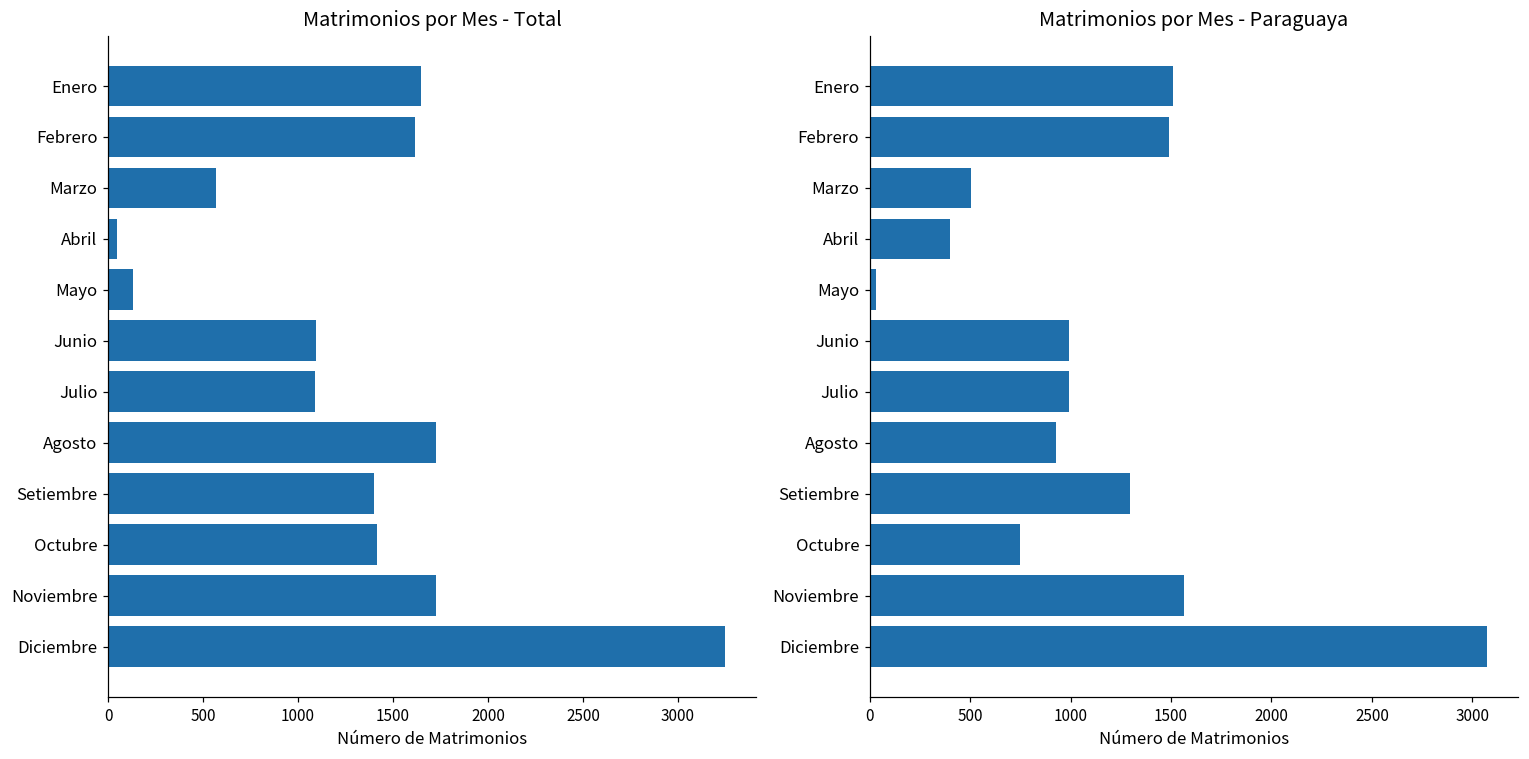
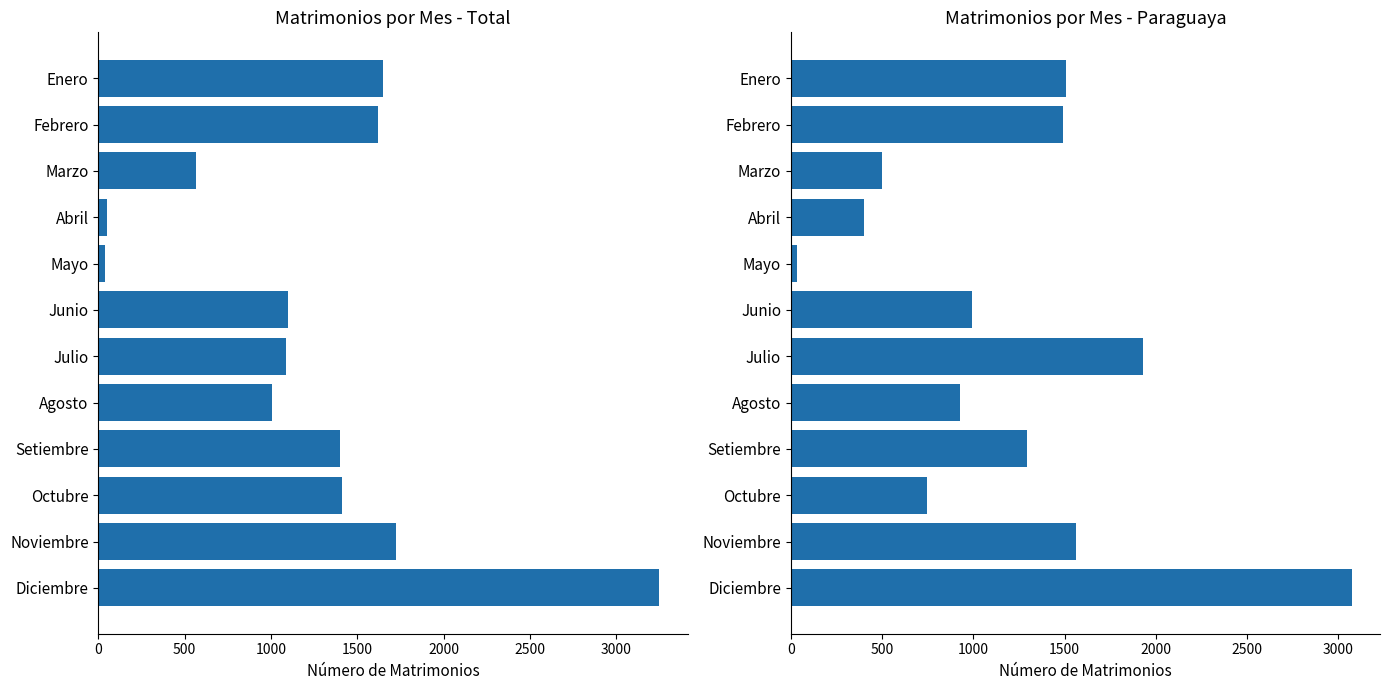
  {
    "Matrimonios por Mes - Total": {
      "Enero": 1650,
      "Febrero": 1620,
      "Marzo": 570,
      "Abril": 50,
-     "Mayo": 130,
+     "Mayo": 40,
      "Junio": 1100,
      "Julio": 1090,
-     "Agosto": 1730,
+     "Agosto": 1010,
      "Setiembre": 1400,
      "Octubre": 1410,
      "Noviembre": 1720,
      "Diciembre": 3250
    },
    "Matrimonios por Mes - Paraguaya": {
      "Enero": 1510,
      "Febrero": 1490,
      "Marzo": 500,
      "Abril": 400,
      "Mayo": 30,
      "Junio": 990,
-     "Julio": 990,
+     "Julio": 1930,
      "Agosto": 930,
      "Setiembre": 1300,
      "Octubre": 750,
      "Noviembre": 1560,
      "Diciembre": 3070
    }
  }
